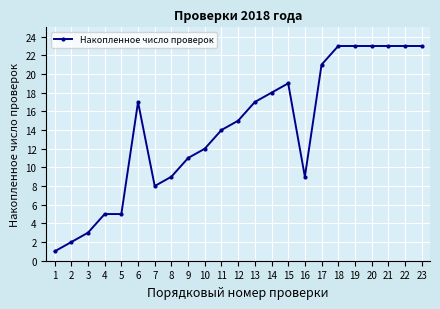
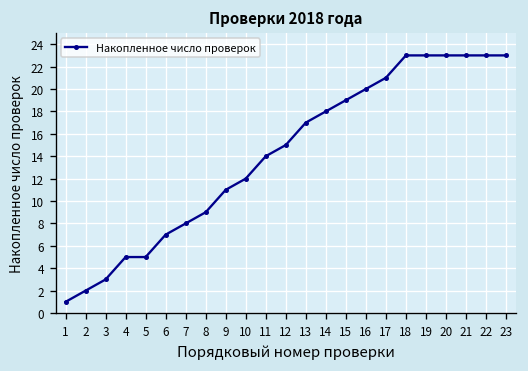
  {
    "1": 1,
    "2": 2,
    "3": 3,
    "4": 5,
    "5": 5,
-   "6": 17,
+   "6": 7,
    "7": 8,
    "8": 9,
    "9": 11,
    "10": 12,
    "11": 14,
    "12": 15,
    "13": 17,
    "14": 18,
    "15": 19,
-   "16": 9,
+   "16": 20,
    "17": 21,
    "18": 23,
    "19": 23,
    "20": 23,
    "21": 23,
    "22": 23,
    "23": 23
  }
